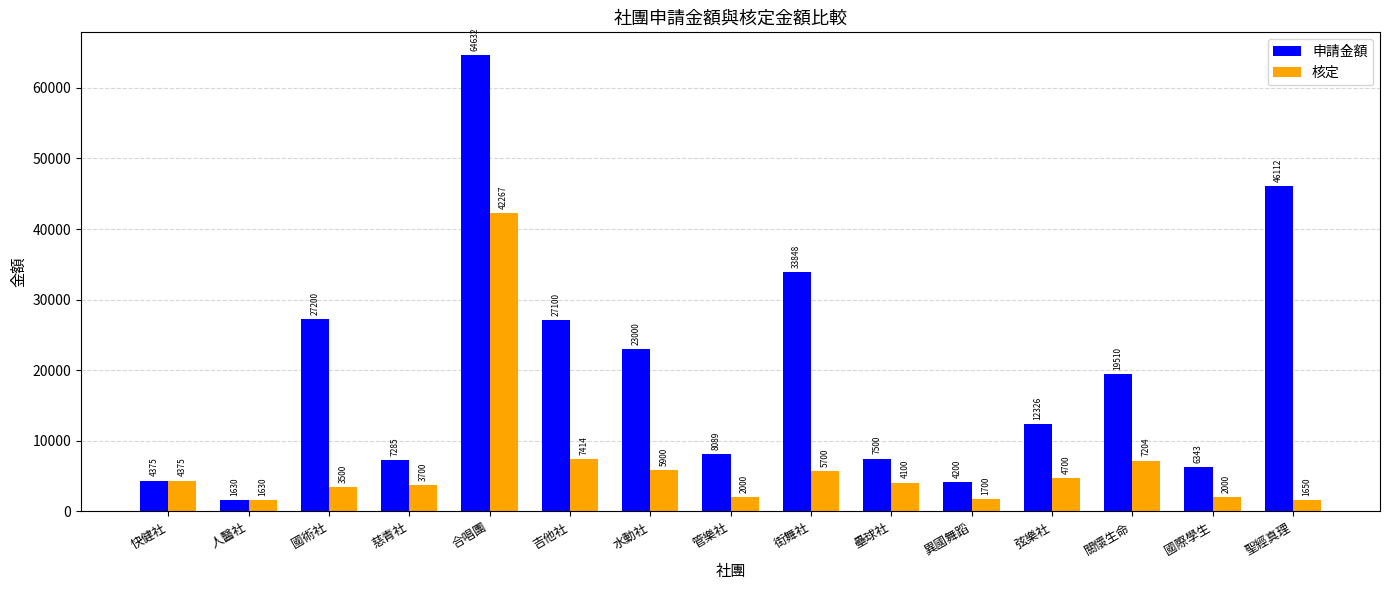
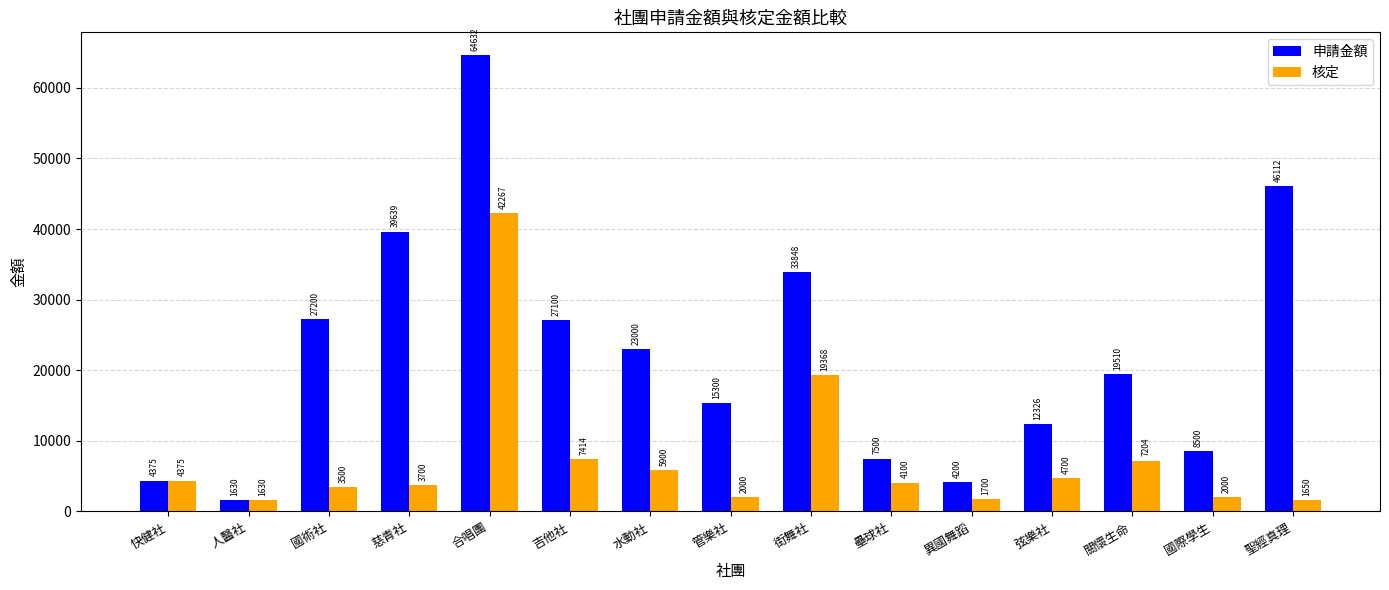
  {
    "申請金額": {
      "快健社": 4375,
      "人醫社": 1630,
      "國術社": 27200,
-     "慈青社": 7285,
+     "慈青社": 39639,
      "合唱團": 64632,
      "吉他社": 27100,
      "水動社": 23000,
-     "管樂社": 8089,
+     "管樂社": 15300,
      "街舞社": 33848,
      "壘球社": 7500,
      "異國舞蹈": 4200,
      "弦樂社": 12326,
      "關懷生命": 19510,
-     "國際學生": 6343,
+     "國際學生": 8500,
      "聖經真理": 46112
    },
    "核定": {
      "快健社": 4375,
      "人醫社": 1630,
      "國術社": 3500,
      "慈青社": 3700,
      "合唱團": 42267,
      "吉他社": 7414,
      "水動社": 5900,
      "管樂社": 2000,
-     "街舞社": 5700,
+     "街舞社": 19368,
      "壘球社": 4100,
      "異國舞蹈": 1700,
      "弦樂社": 4700,
      "關懷生命": 7204,
      "國際學生": 2000,
      "聖經真理": 1650
    }
  }
